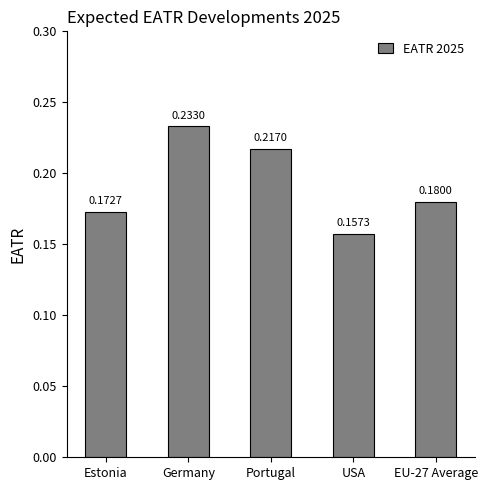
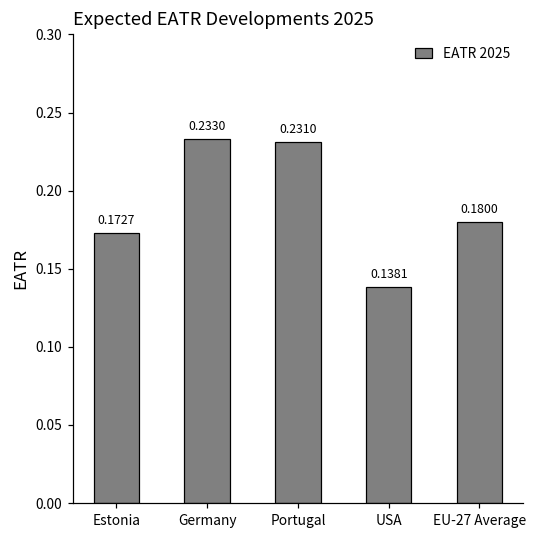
  {
    "Estonia": 0.1727,
    "Germany": 0.2330,
-   "Portugal": 0.2170,
-   "USA": 0.1573,
+   "Portugal": 0.2310,
+   "USA": 0.1381,
    "EU-27 Average": 0.1800
  }
